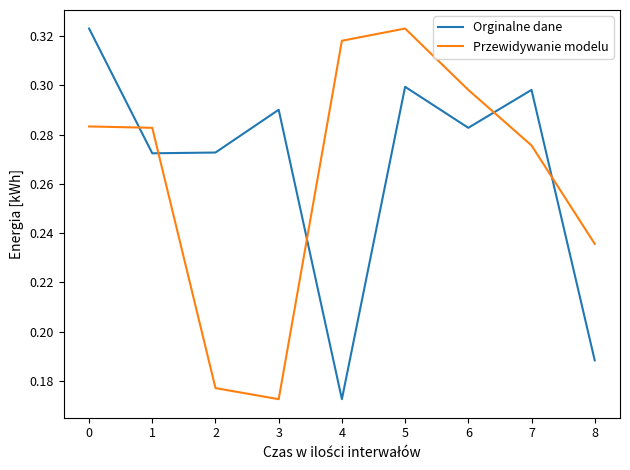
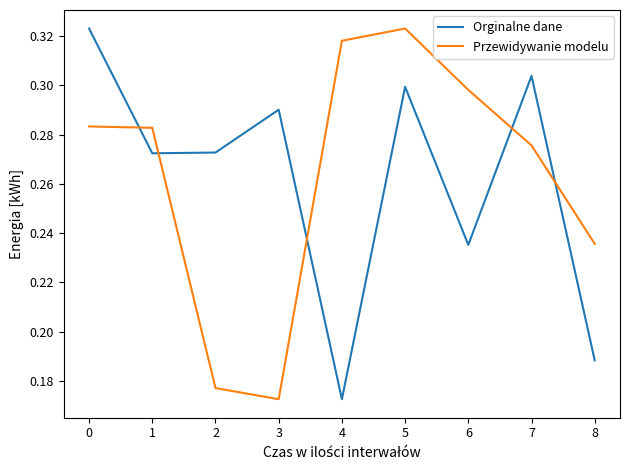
  {
    "Orginalne dane": {
      "0": 0.323,
      "1": 0.272,
      "2": 0.273,
      "3": 0.290,
      "4": 0.173,
      "5": 0.299,
-     "6": 0.283,
-     "7": 0.298,
+     "6": 0.235,
+     "7": 0.304,
      "8": 0.188
    },
    "Przewidywanie modelu": {
      "0": 0.283,
      "1": 0.283,
      "2": 0.177,
      "3": 0.173,
      "4": 0.318,
      "5": 0.323,
      "6": 0.298,
      "7": 0.276,
      "8": 0.236
    }
  }
